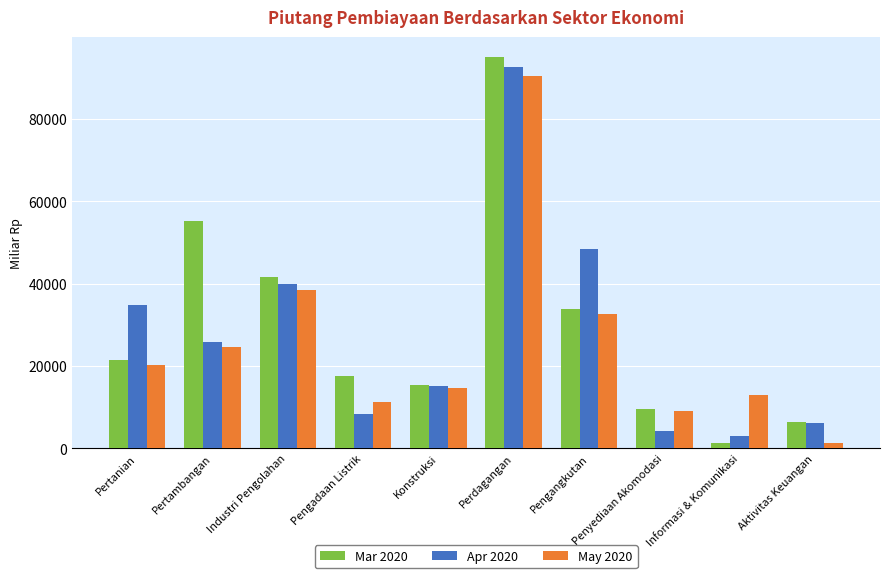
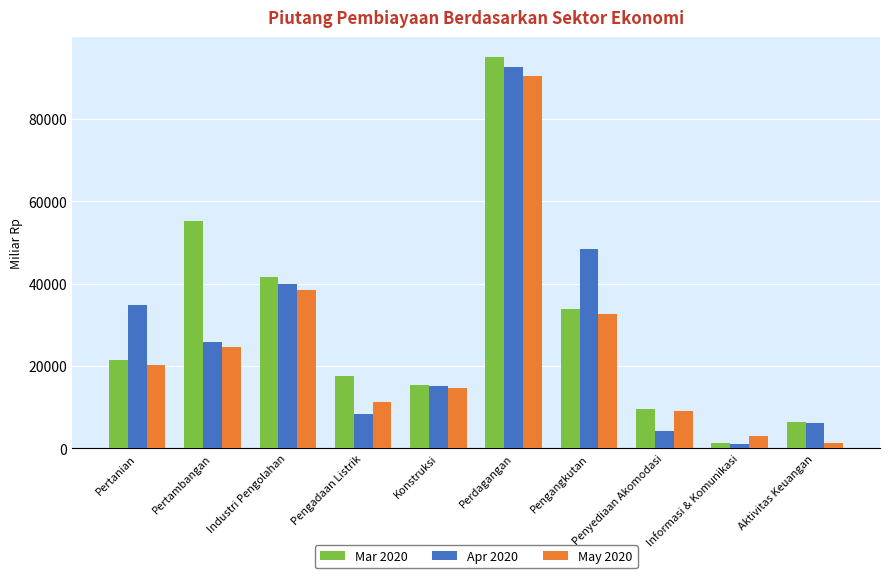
  {
    "Mar 2020": {
      "Pertanian": 21000,
      "Pertambangan": 55000,
      "Industri Pengolahan": 42000,
      "Pengadaan Listrik": 18000,
      "Konstruksi": 15000,
      "Perdagangan": 95000,
      "Pengangkutan": 34000,
      "Penyediaan Akomodasi": 9000,
      "Informasi & Komunikasi": 1000,
      "Aktivitas Keuangan": 6000
    },
    "Apr 2020": {
      "Pertanian": 35000,
      "Pertambangan": 26000,
      "Industri Pengolahan": 40000,
      "Pengadaan Listrik": 8000,
      "Konstruksi": 15000,
      "Perdagangan": 93000,
      "Pengangkutan": 48000,
      "Penyediaan Akomodasi": 4000,
-     "Informasi & Komunikasi": 3000,
+     "Informasi & Komunikasi": 1000,
      "Aktivitas Keuangan": 6000
    },
    "May 2020": {
      "Pertanian": 20000,
      "Pertambangan": 25000,
      "Industri Pengolahan": 39000,
      "Pengadaan Listrik": 11000,
      "Konstruksi": 15000,
      "Perdagangan": 90000,
      "Pengangkutan": 33000,
      "Penyediaan Akomodasi": 9000,
-     "Informasi & Komunikasi": 13000,
+     "Informasi & Komunikasi": 3000,
      "Aktivitas Keuangan": 1000
    }
  }
